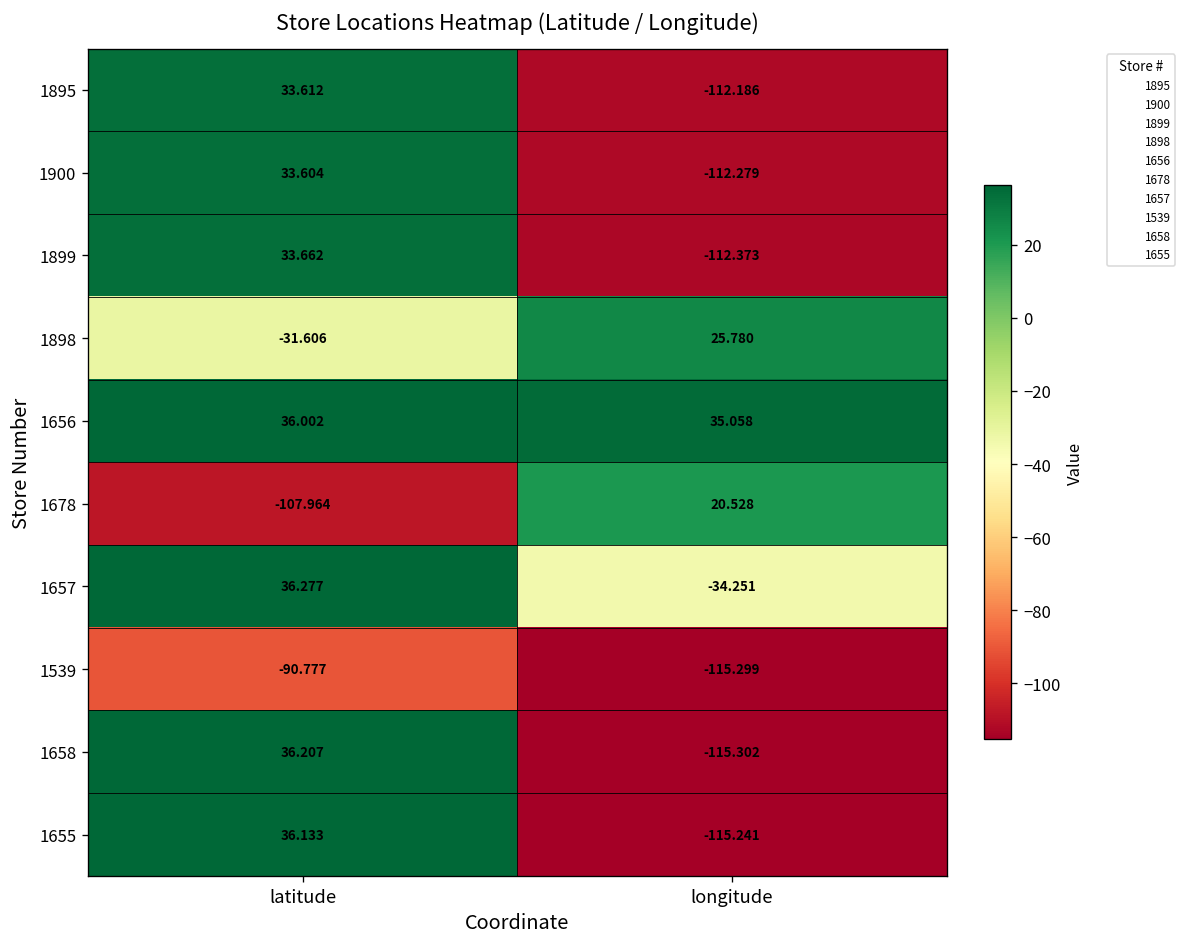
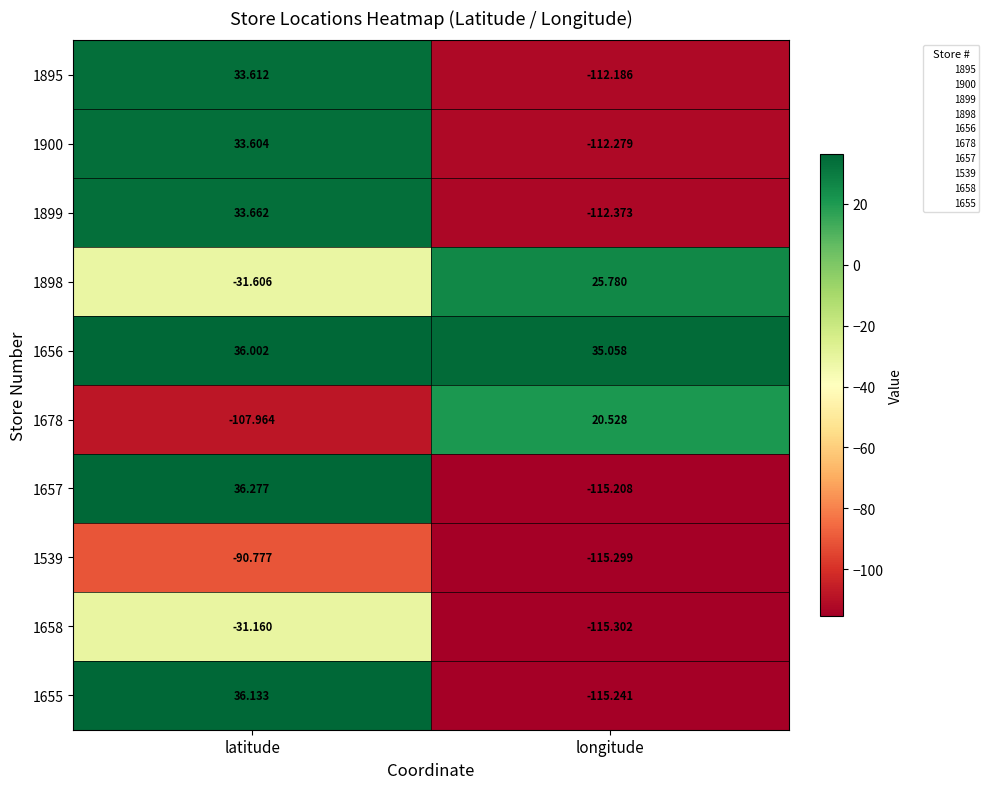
  {
    "1895": {
      "latitude": 33.612,
      "longitude": -112.186
    },
    "1900": {
      "latitude": 33.604,
      "longitude": -112.279
    },
    "1899": {
      "latitude": 33.662,
      "longitude": -112.373
    },
    "1898": {
      "latitude": -31.606,
      "longitude": 25.780
    },
    "1656": {
      "latitude": 36.002,
      "longitude": 35.058
    },
    "1678": {
      "latitude": -107.964,
      "longitude": 20.528
    },
    "1657": {
      "latitude": 36.277,
-     "longitude": -34.251
+     "longitude": -115.208
    },
    "1539": {
      "latitude": -90.777,
      "longitude": -115.299
    },
    "1658": {
-     "latitude": 36.207,
+     "latitude": -31.160,
      "longitude": -115.302
    },
    "1655": {
      "latitude": 36.133,
      "longitude": -115.241
    }
  }
